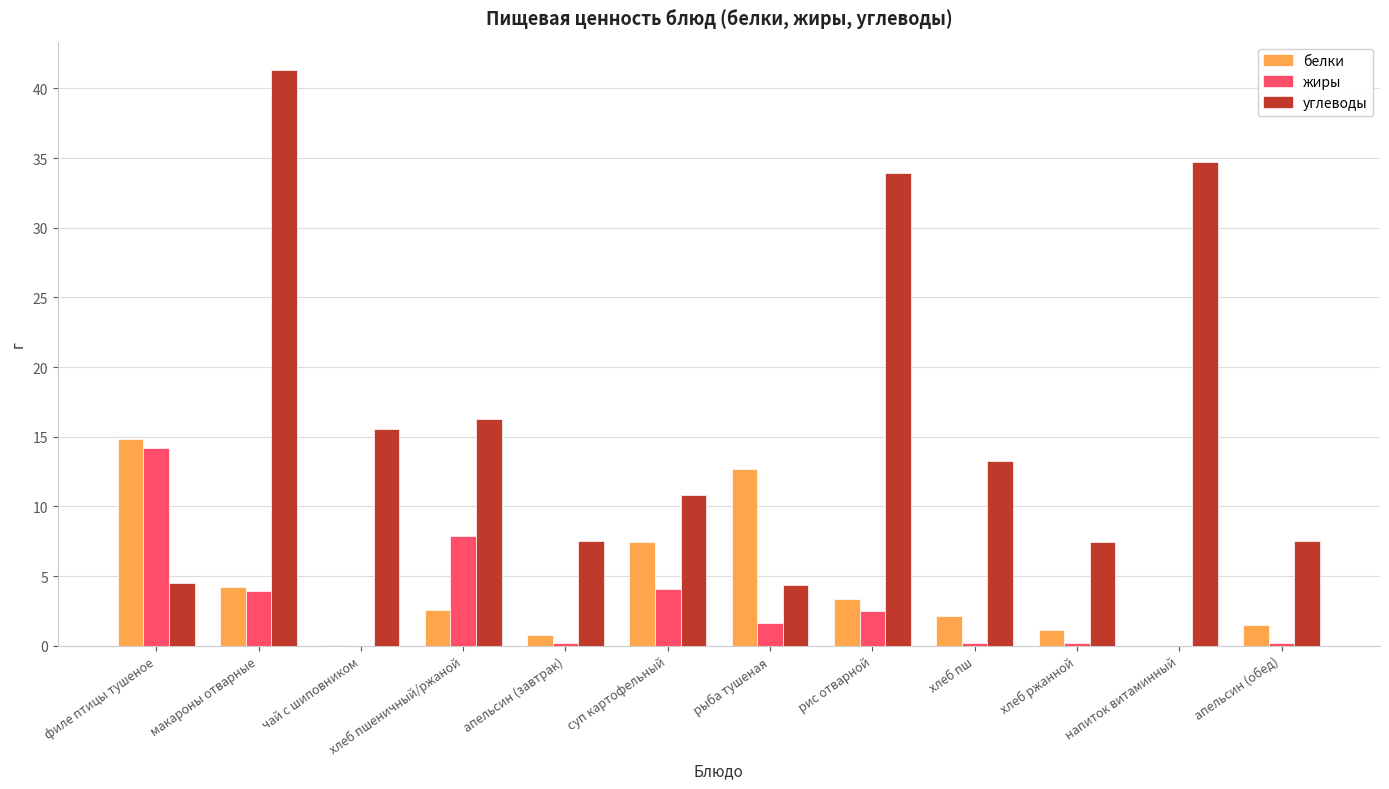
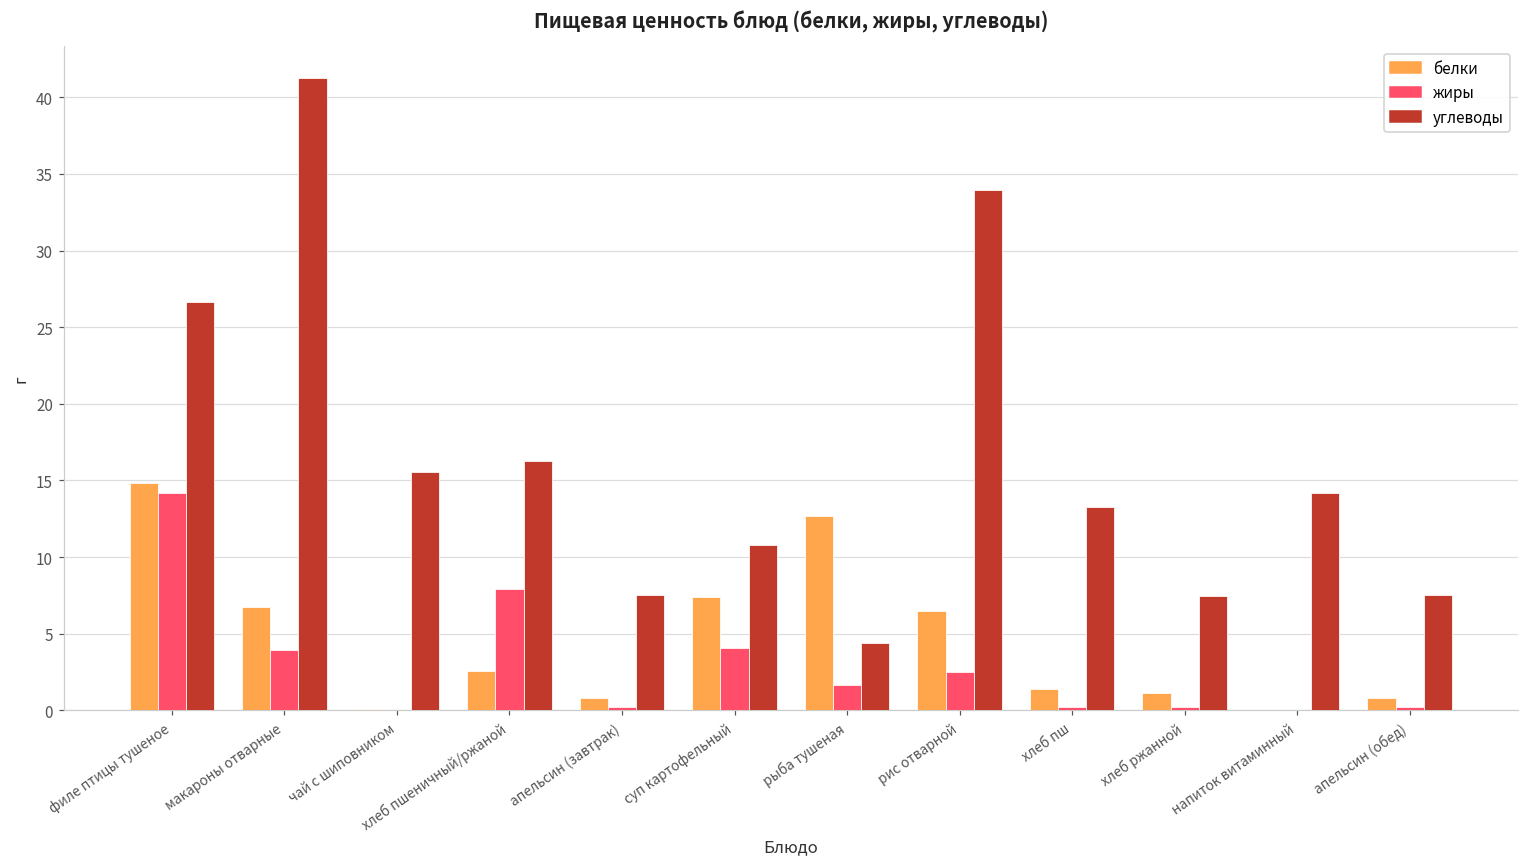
  {
    "белки": {
      "филе птицы тушеное": 14.9,
-     "макароны отварные": 4.2,
+     "макароны отварные": 6.8,
      "хлеб пшеничный/ржаной": 2.5,
      "апельсин (завтрак)": 0.8,
      "суп картофельный": 7.4,
      "рыба тушеная": 12.7,
-     "рис отварной": 3.3,
-     "хлеб пш": 2.1,
+     "рис отварной": 6.5,
+     "хлеб пш": 1.4,
      "хлеб ржанной": 1.1,
      "напиток витаминный": 0.0,
-     "апельсин (обед)": 1.5
+     "апельсин (обед)": 0.8
    },
    "жиры": {
      "филе птицы тушеное": 14.2,
      "макароны отварные": 3.9,
      "чай с шиповником": 0.0,
      "хлеб пшеничный/ржаной": 7.9,
      "апельсин (завтрак)": 0.2,
      "суп картофельный": 4.1,
      "рыба тушеная": 1.7,
      "рис отварной": 2.5,
      "хлеб пш": 0.2,
      "хлеб ржанной": 0.2,
      "напиток витаминный": 0.0,
      "апельсин (обед)": 0.2
    },
    "углеводы": {
-     "филе птицы тушеное": 4.5,
+     "филе птицы тушеное": 26.7,
      "макароны отварные": 41.3,
      "чай с шиповником": 15.6,
      "хлеб пшеничный/ржаной": 16.2,
      "апельсин (завтрак)": 7.5,
      "суп картофельный": 10.8,
      "рыба тушеная": 4.4,
      "рис отварной": 33.9,
      "хлеб пш": 13.3,
      "хлеб ржанной": 7.4,
-     "напиток витаминный": 34.7,
+     "напиток витаминный": 14.2,
      "апельсин (обед)": 7.5
    }
  }
